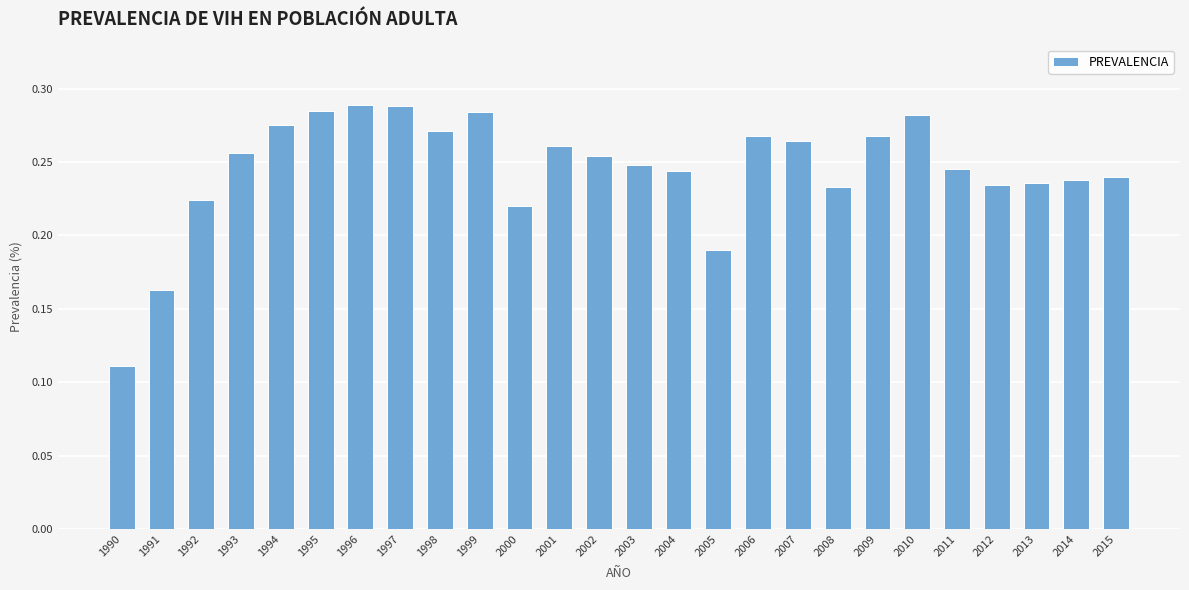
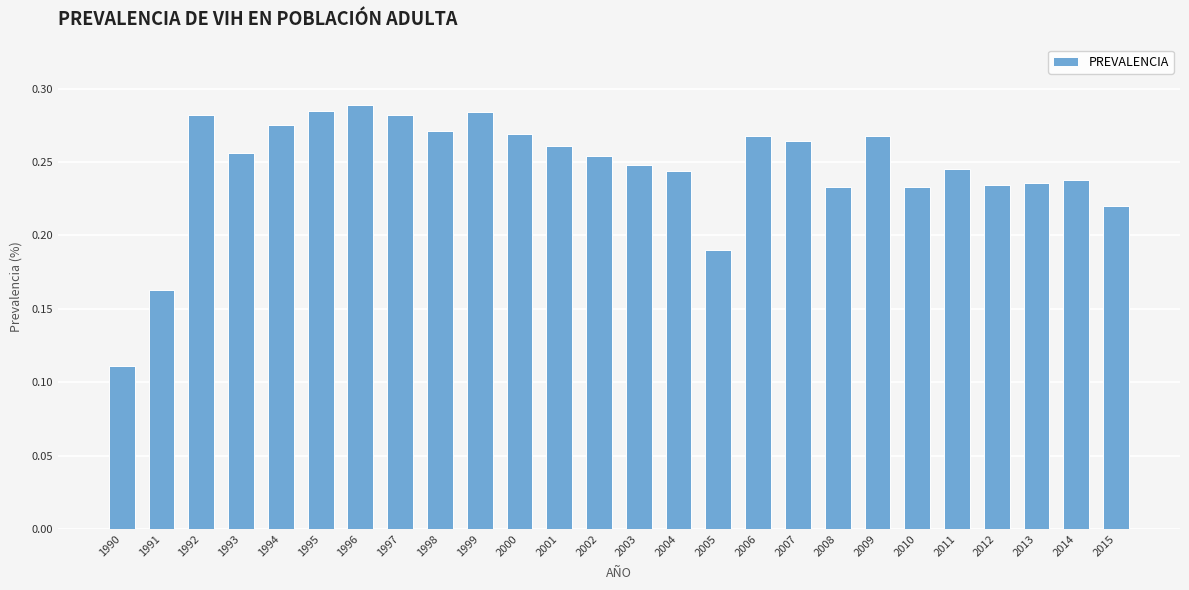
  {
    "1990": 0.111,
    "1991": 0.163,
-   "1992": 0.224,
+   "1992": 0.282,
    "1993": 0.256,
    "1994": 0.275,
    "1995": 0.285,
    "1996": 0.289,
-   "1997": 0.288,
+   "1997": 0.282,
    "1998": 0.271,
    "1999": 0.284,
-   "2000": 0.220,
+   "2000": 0.269,
    "2001": 0.261,
    "2002": 0.254,
    "2003": 0.248,
    "2004": 0.244,
    "2005": 0.190,
    "2006": 0.268,
    "2007": 0.264,
    "2008": 0.233,
    "2009": 0.268,
-   "2010": 0.282,
+   "2010": 0.233,
    "2011": 0.245,
    "2012": 0.234,
    "2013": 0.236,
    "2014": 0.238,
-   "2015": 0.24
+   "2015": 0.22
  }
